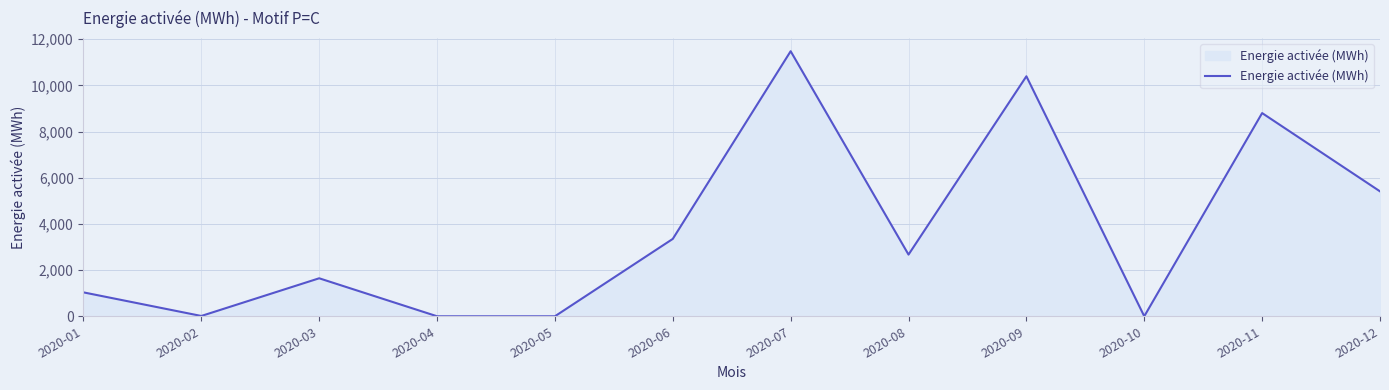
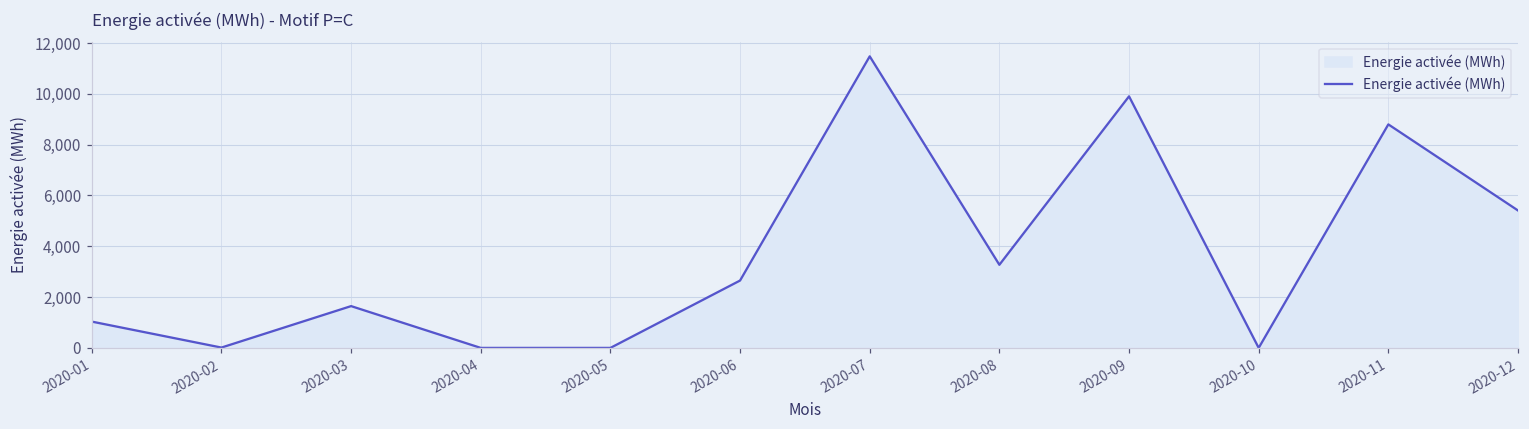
  {
    "2020-01": "1,000",
    "2020-02": "0",
    "2020-03": "1,600",
    "2020-04": "0",
    "2020-05": "0",
-   "2020-06": "3,400",
+   "2020-06": "2,700",
    "2020-07": "11,500",
-   "2020-08": "2,700",
-   "2020-09": "10,400",
+   "2020-08": "3,300",
+   "2020-09": "9,900",
    "2020-10": "0",
    "2020-11": "8,800",
    "2020-12": "5,400"
  }
